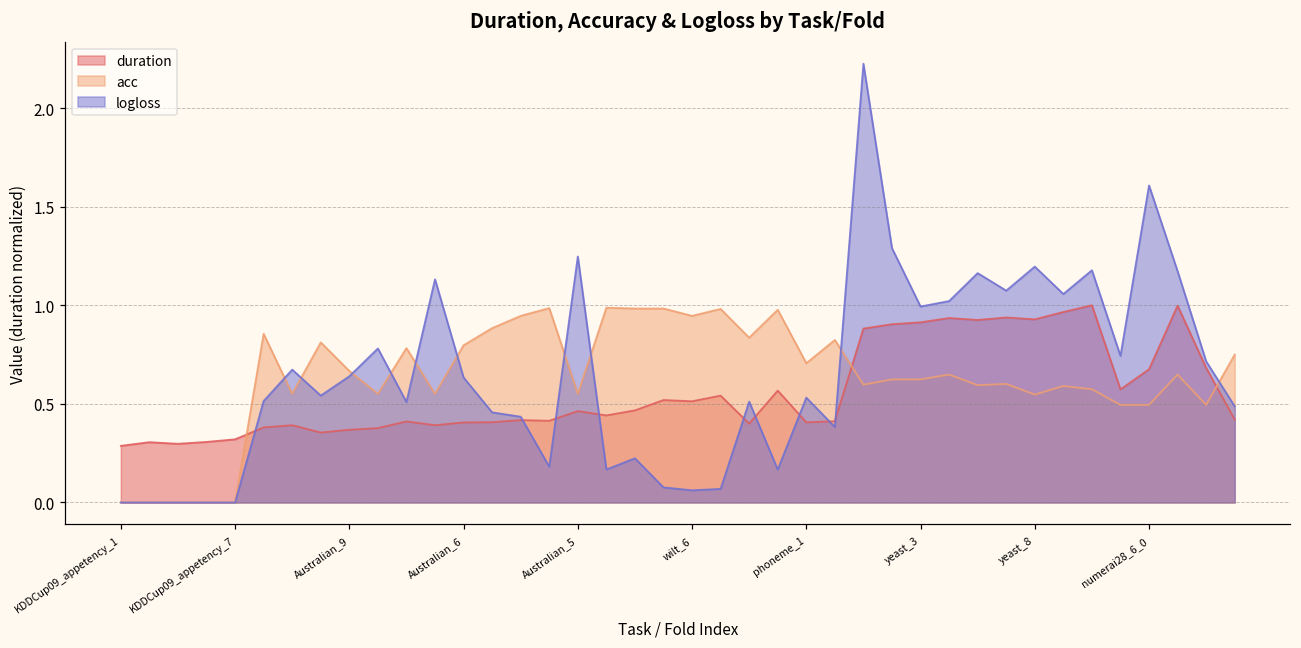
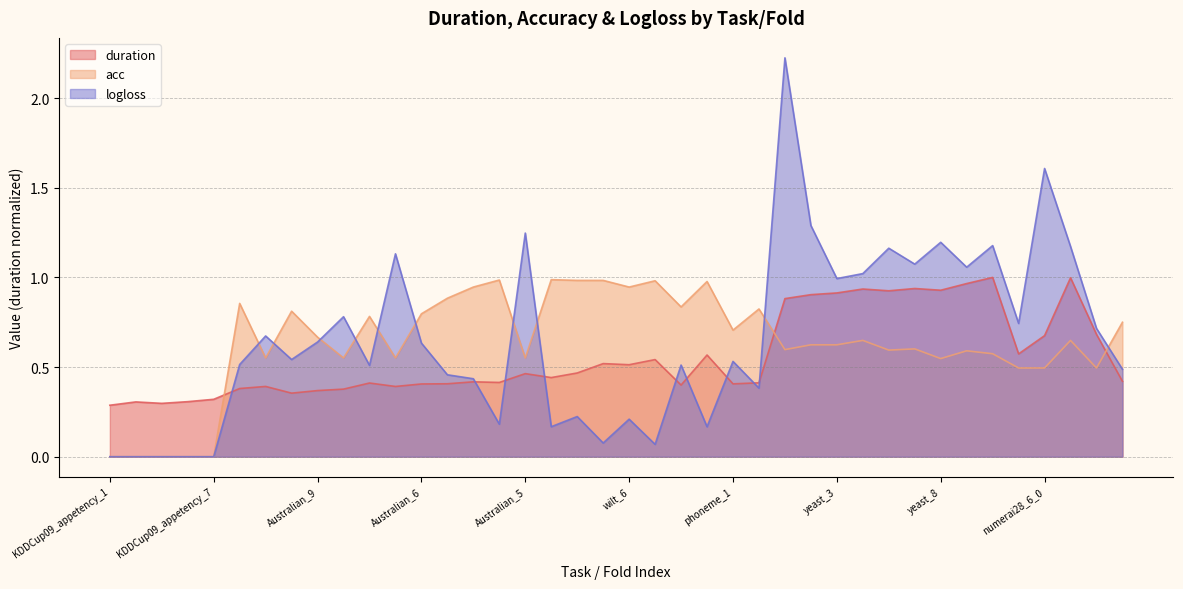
  {
    "logloss": {
      "Australian_9": 0.64,
      "Australian_6": 0.63,
      "Australian_5": 1.25,
-     "wilt_6": 0.06,
+     "wilt_6": 0.21,
      "phoneme_1": 0.53,
      "yeast_3": 0.99,
      "yeast_8": 1.20,
      "numerai28_6_0": 1.61
    }
  }
